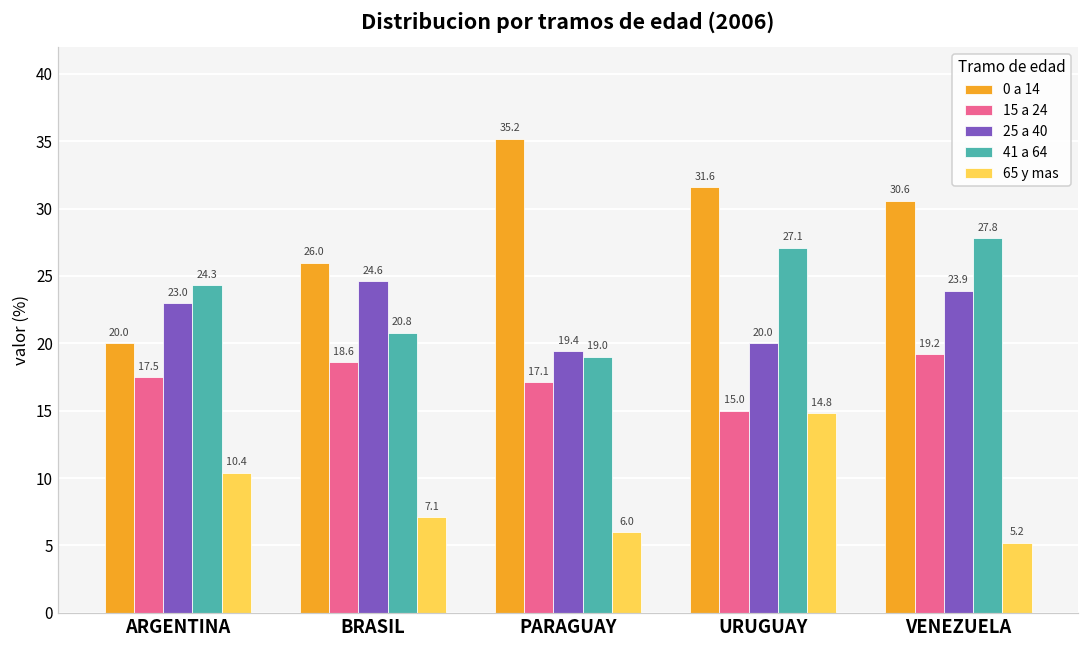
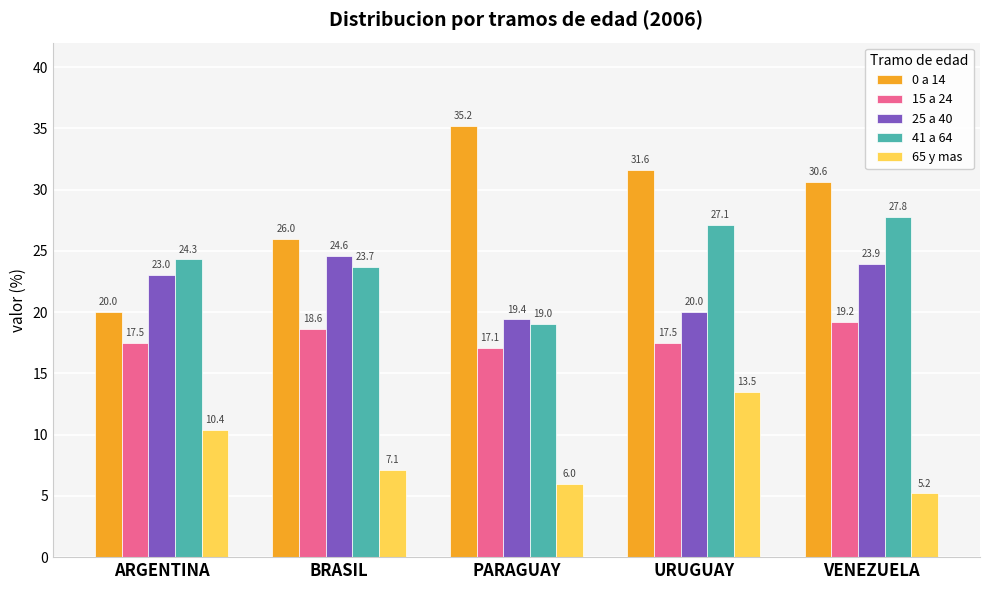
  {
    "0 a 14": {
      "ARGENTINA": 20.0,
      "BRASIL": 26.0,
      "PARAGUAY": 35.2,
      "URUGUAY": 31.6,
      "VENEZUELA": 30.6
    },
    "15 a 24": {
      "ARGENTINA": 17.5,
      "BRASIL": 18.6,
      "PARAGUAY": 17.1,
-     "URUGUAY": 15.0,
+     "URUGUAY": 17.5,
      "VENEZUELA": 19.2
    },
    "25 a 40": {
      "ARGENTINA": 23.0,
      "BRASIL": 24.6,
      "PARAGUAY": 19.4,
      "URUGUAY": 20.0,
      "VENEZUELA": 23.9
    },
    "41 a 64": {
      "ARGENTINA": 24.3,
-     "BRASIL": 20.8,
+     "BRASIL": 23.7,
      "PARAGUAY": 19.0,
      "URUGUAY": 27.1,
      "VENEZUELA": 27.8
    },
    "65 y mas": {
      "ARGENTINA": 10.4,
      "BRASIL": 7.1,
      "PARAGUAY": 6.0,
-     "URUGUAY": 14.8,
+     "URUGUAY": 13.5,
      "VENEZUELA": 5.2
    }
  }
